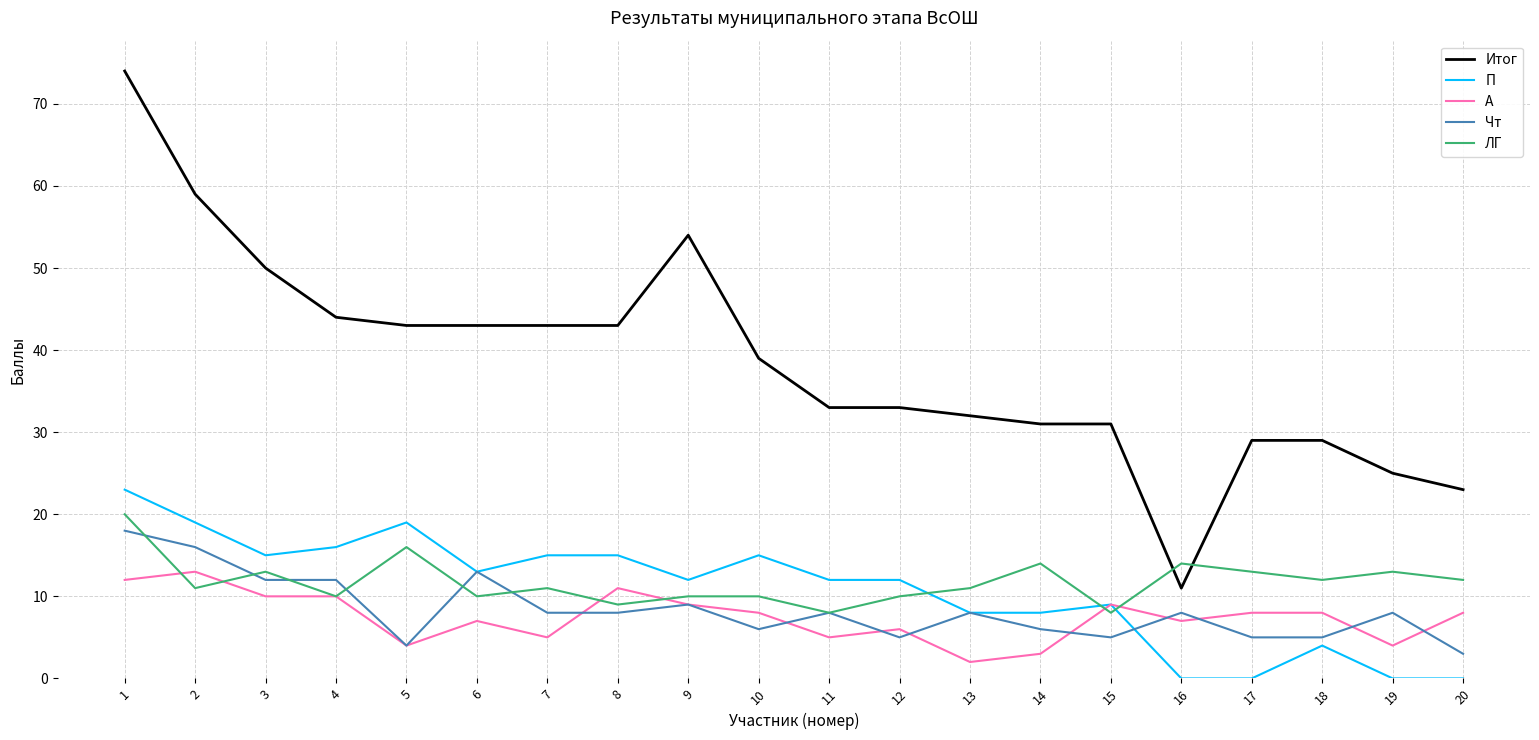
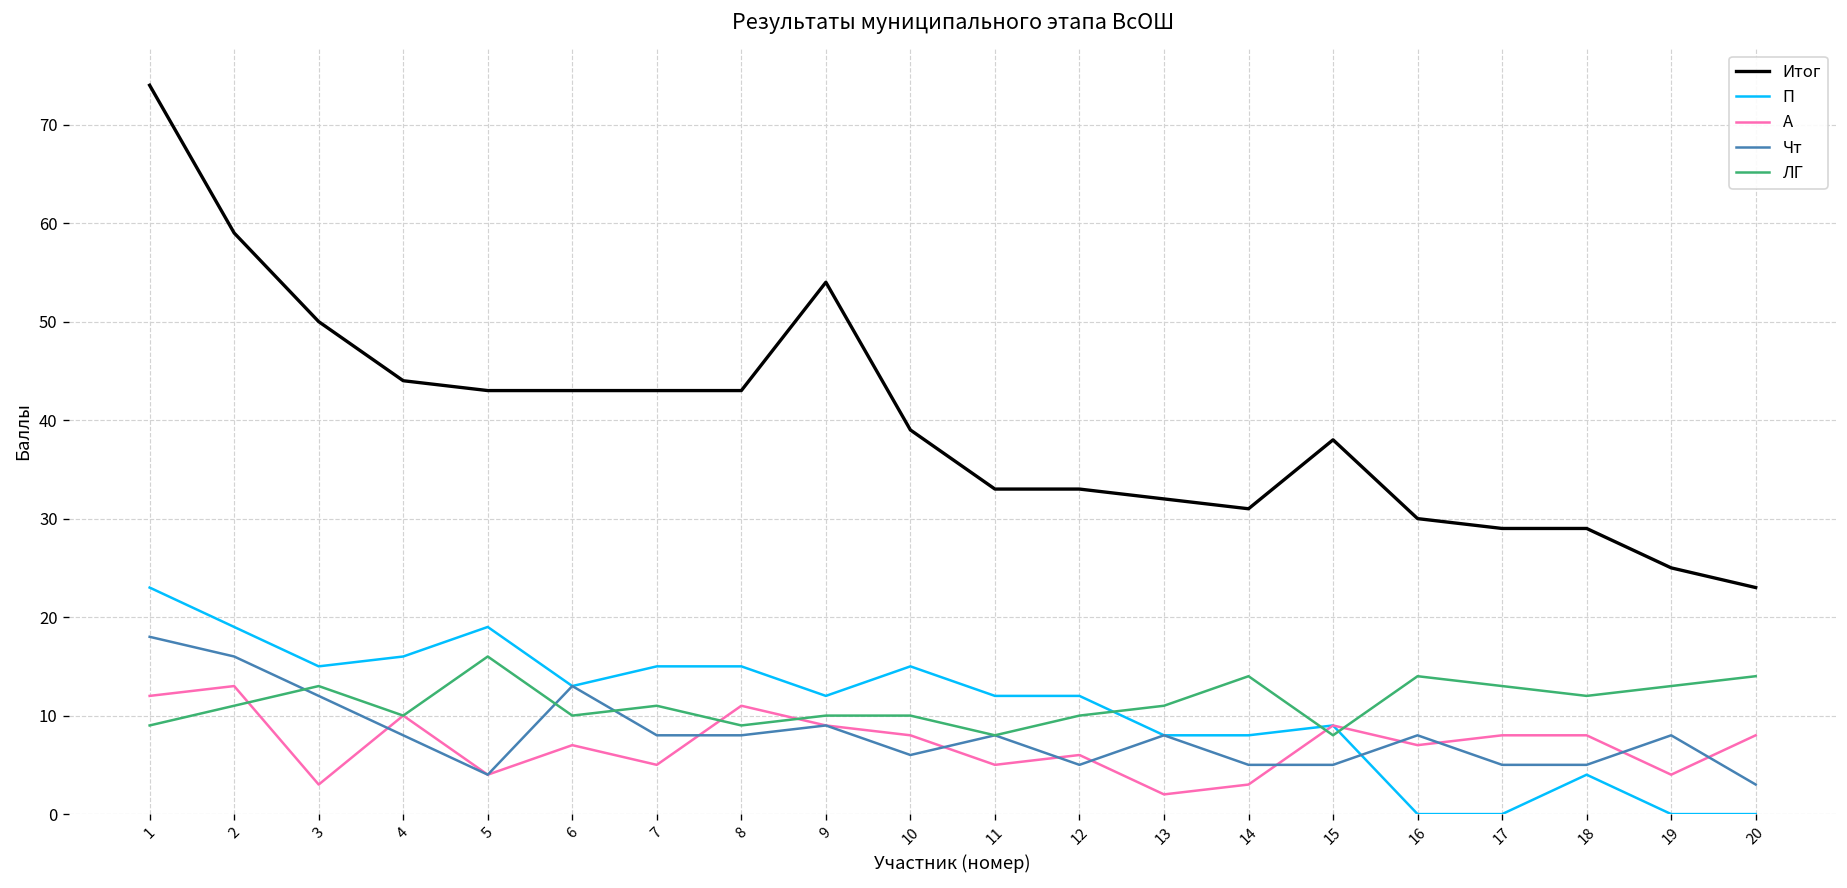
  {
    "Итог": {
      "1": 74,
      "2": 59,
      "3": 50,
      "4": 44,
      "5": 43,
      "6": 43,
      "7": 43,
      "8": 43,
      "9": 54,
      "10": 39,
      "11": 33,
      "12": 33,
      "13": 32,
      "14": 31,
-     "15": 31,
-     "16": 11,
+     "15": 38,
+     "16": 30,
      "17": 29,
      "18": 29,
      "19": 25,
      "20": 23
    },
    "П": {
      "1": 23,
      "2": 19,
      "3": 15,
      "4": 16,
      "5": 19,
      "7": 15,
      "8": 15,
      "9": 12,
      "10": 15,
      "11": 12,
      "12": 12,
      "14": 8,
      "16": 0,
      "17": 0,
      "18": 4,
      "19": 0,
      "20": 0
    },
    "А": {
      "1": 12,
      "2": 13,
-     "3": 10,
+     "3": 3,
      "6": 7,
      "7": 5,
      "8": 11,
      "10": 8,
      "11": 5,
      "12": 6,
      "13": 2,
      "14": 3,
      "16": 7,
      "17": 8,
      "18": 8,
      "19": 4,
      "20": 8
    },
    "Чт": {
      "1": 18,
      "2": 16,
      "3": 12,
-     "4": 12,
+     "4": 8,
      "7": 8,
      "8": 8,
      "10": 6,
      "12": 5,
-     "14": 6,
+     "14": 5,
      "15": 5,
      "16": 8,
      "17": 5,
      "18": 5,
      "19": 8,
      "20": 3
    },
    "ЛГ": {
-     "1": 20,
+     "1": 9,
      "2": 11,
      "3": 13,
      "5": 16,
      "6": 10,
      "7": 11,
      "8": 9,
      "9": 10,
      "10": 10,
      "12": 10,
      "13": 11,
      "14": 14,
      "15": 8,
      "16": 14,
      "17": 13,
      "18": 12,
      "19": 13,
-     "20": 12
+     "20": 14
    }
  }
